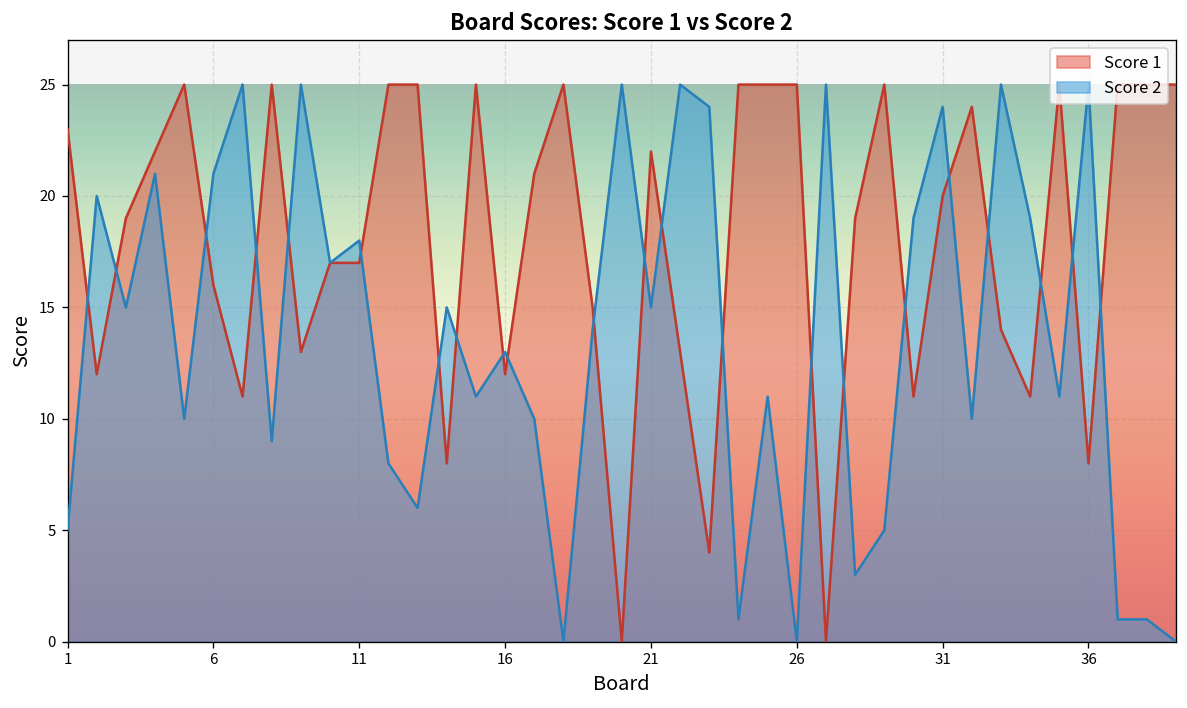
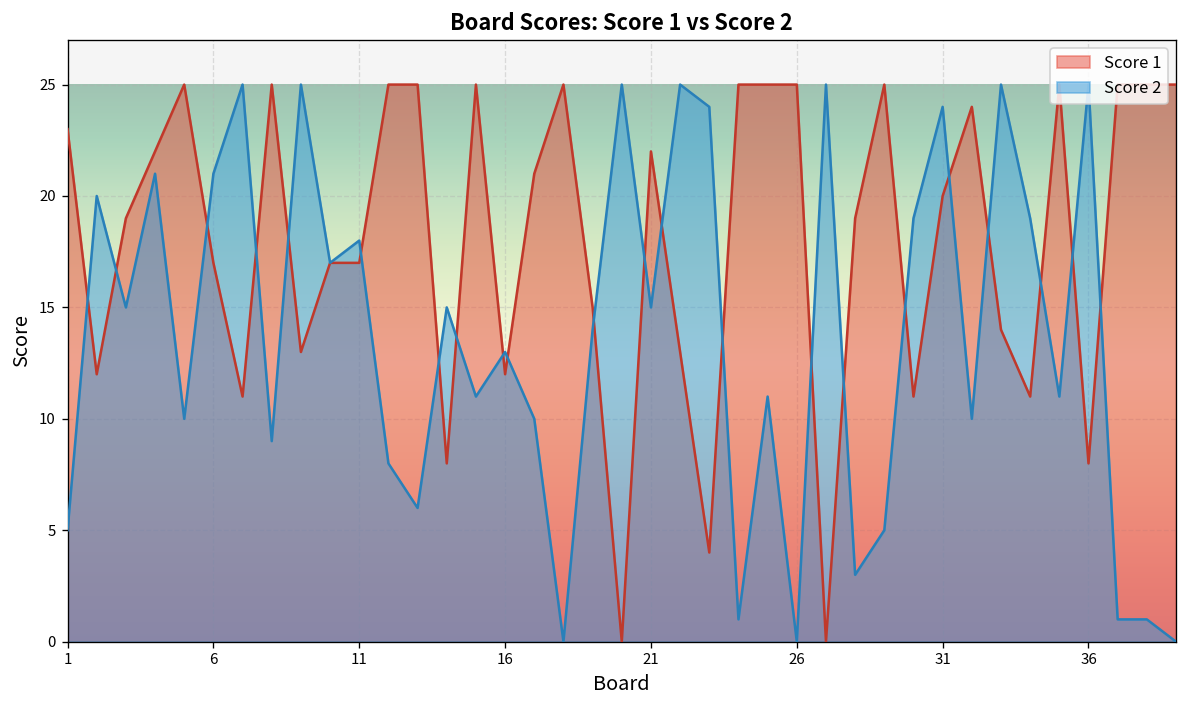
  {
    "Score 1": {
      "1": 23,
-     "6": 16,
+     "6": 17,
      "11": 17,
      "16": 12,
      "21": 22,
      "26": 25,
      "31": 20,
      "36": 8
    },
    "Score 2": {
      "1": 5,
      "6": 21,
      "11": 18,
      "16": 13,
      "21": 15,
      "26": 0,
      "31": 24
    }
  }
